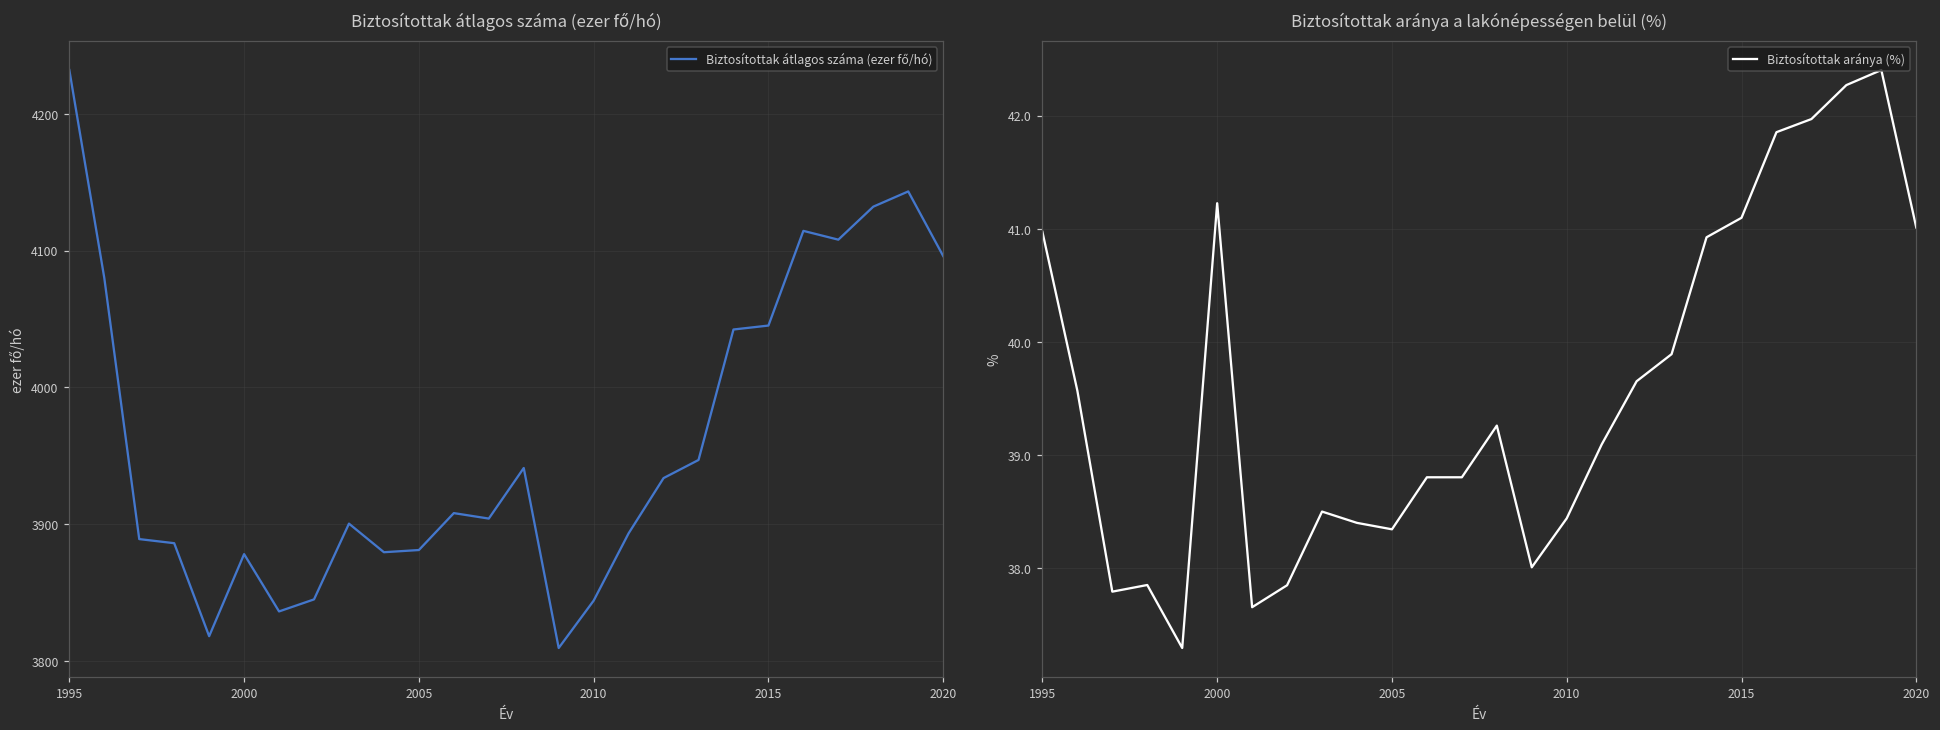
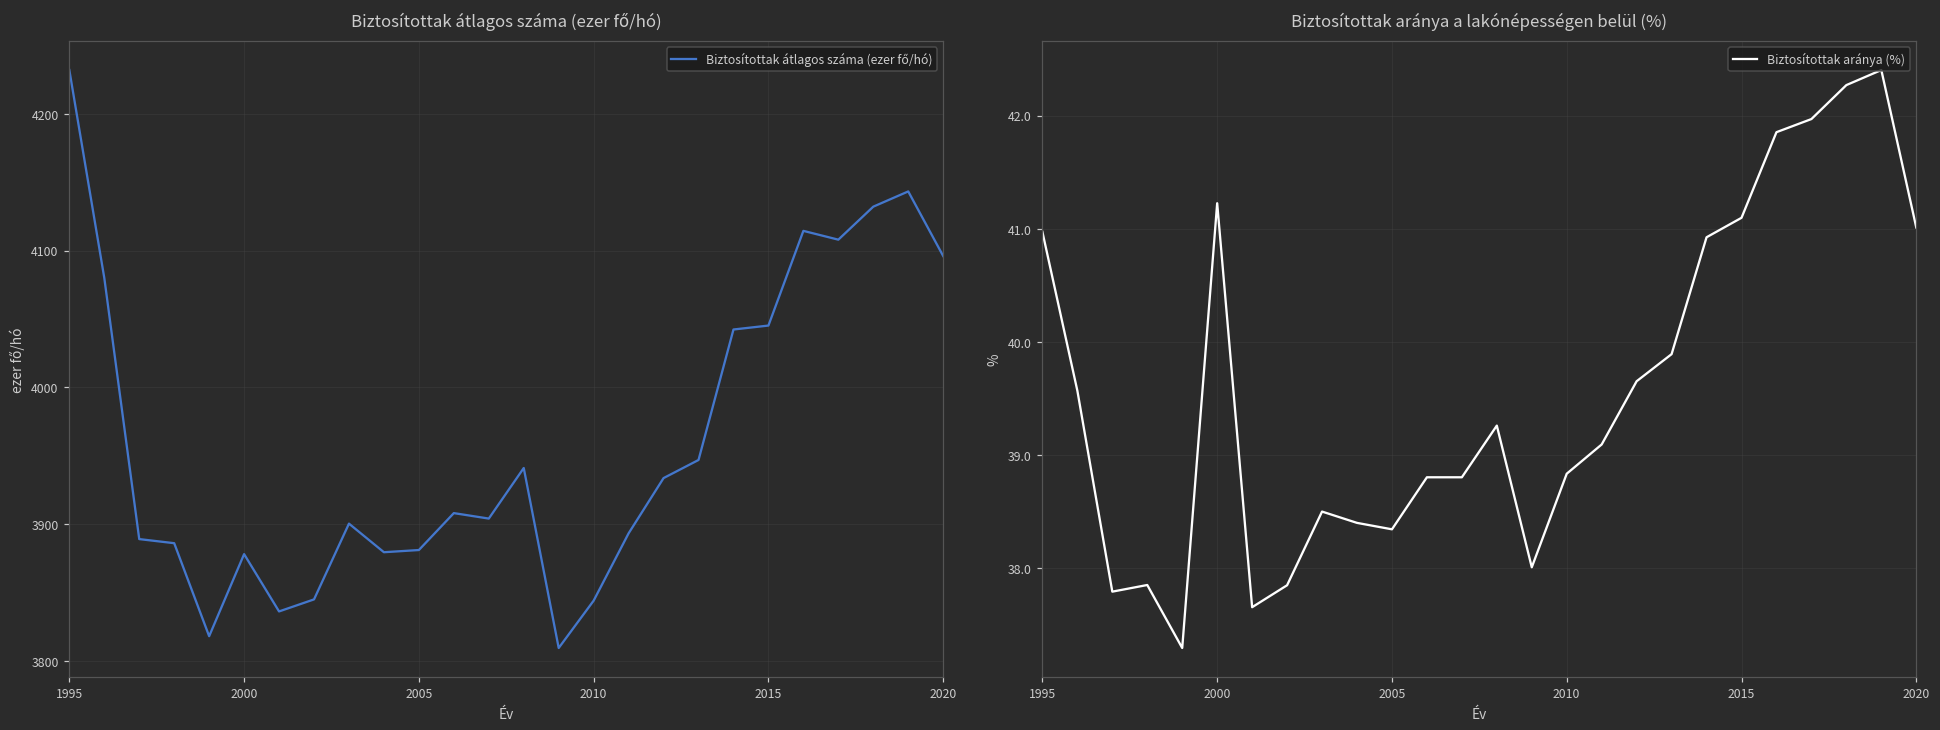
  {
    "Biztosítottak átlagos száma (ezer fő/hó)": {
      "1995": 4232,
      "2000": 3878,
      "2005": 3881,
      "2010": 3844,
      "2015": 4045,
      "2020": 4096
    },
    "Biztosítottak aránya a lakónépességen belül (%)": {
      "1995": 40.97,
      "2000": 41.23,
      "2005": 38.34,
-     "2010": 38.44,
+     "2010": 38.83,
      "2015": 41.10,
      "2020": 41.01
    }
  }
